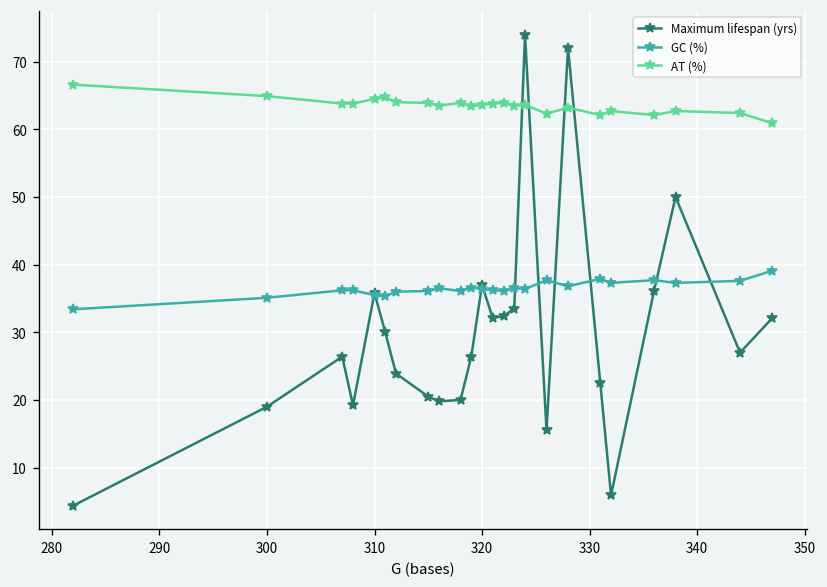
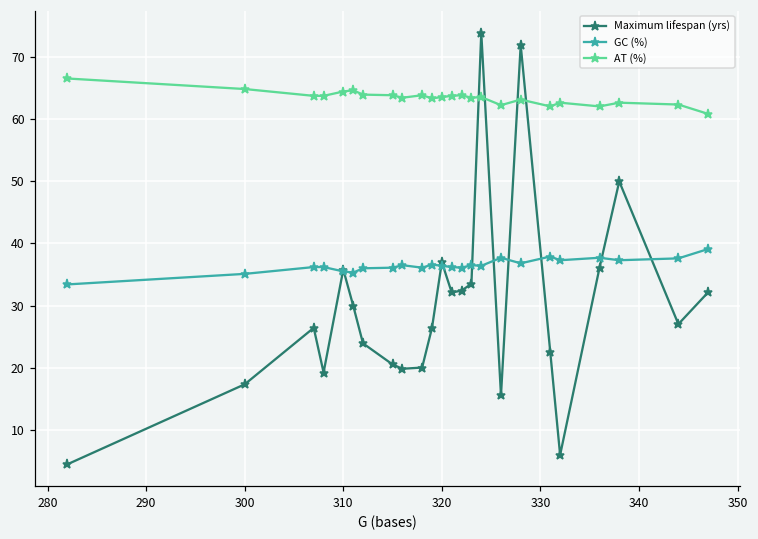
  {
    "Maximum lifespan (yrs)": {
-     "300": 19,
+     "300": 17,
      "320": 37
    }
  }
